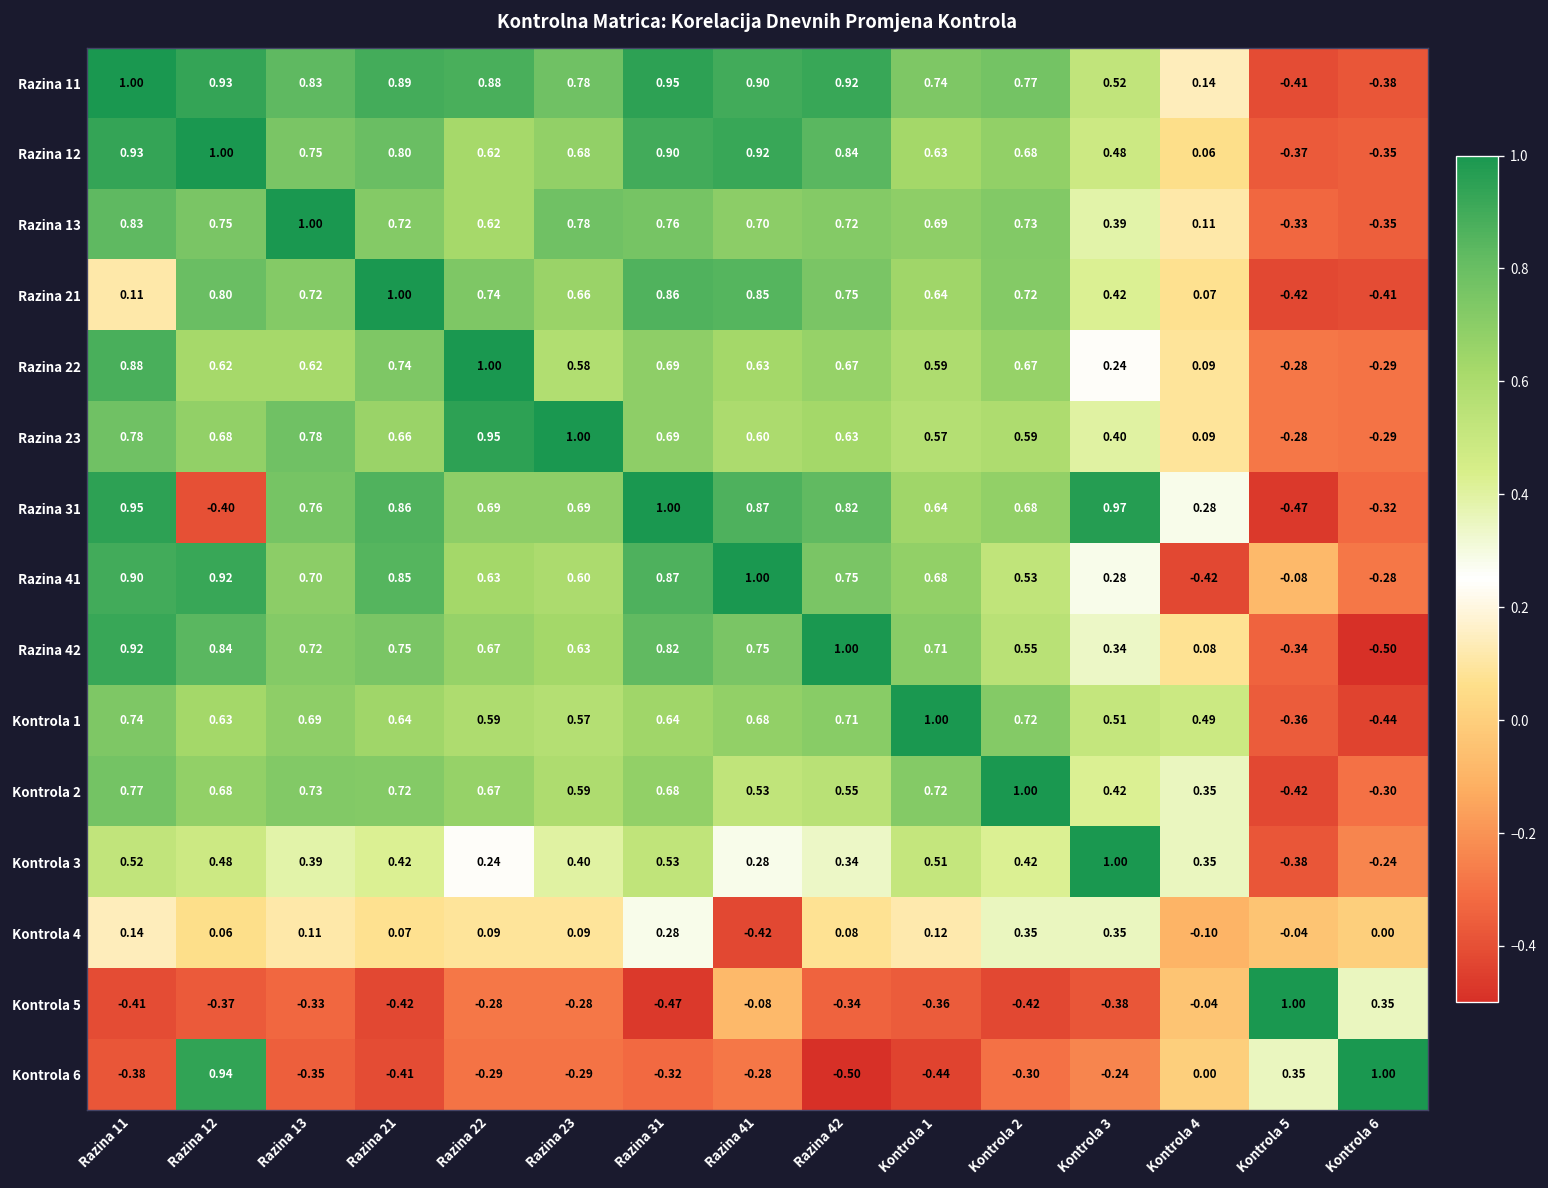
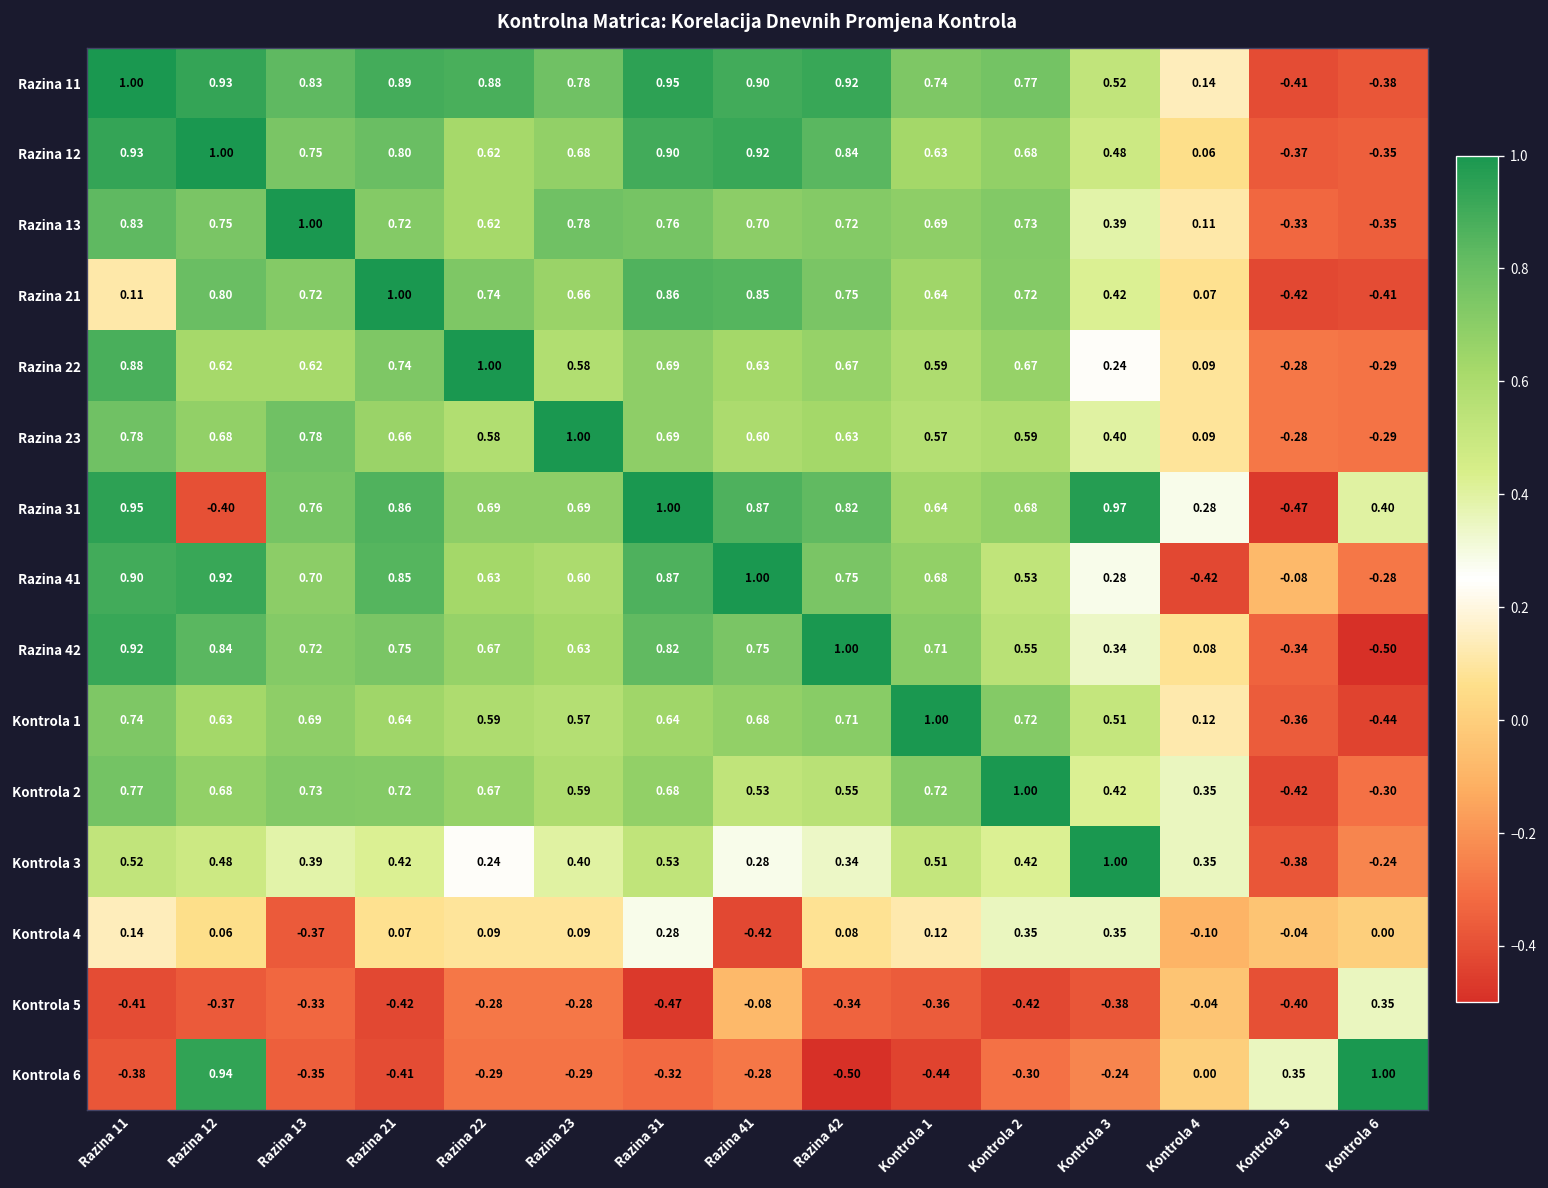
  {
    "Razina 23": {
      "Razina 11": 0.78,
      "Razina 12": 0.68,
      "Razina 13": 0.78,
      "Razina 21": 0.66,
-     "Razina 22": 0.95,
+     "Razina 22": 0.58,
      "Razina 23": 1.00,
      "Razina 31": 0.69,
      "Razina 41": 0.60,
      "Razina 42": 0.63,
      "Kontrola 1": 0.57,
      "Kontrola 2": 0.59,
      "Kontrola 3": 0.40,
      "Kontrola 4": 0.09,
      "Kontrola 5": -0.28,
      "Kontrola 6": -0.29
    },
    "Razina 31": {
      "Razina 11": 0.95,
      "Razina 12": -0.40,
      "Razina 13": 0.76,
      "Razina 21": 0.86,
      "Razina 22": 0.69,
      "Razina 23": 0.69,
      "Razina 31": 1.00,
      "Razina 41": 0.87,
      "Razina 42": 0.82,
      "Kontrola 1": 0.64,
      "Kontrola 2": 0.68,
      "Kontrola 3": 0.97,
      "Kontrola 4": 0.28,
      "Kontrola 5": -0.47,
-     "Kontrola 6": -0.32
+     "Kontrola 6": 0.40
    },
    "Kontrola 1": {
      "Razina 11": 0.74,
      "Razina 12": 0.63,
      "Razina 13": 0.69,
      "Razina 21": 0.64,
      "Razina 22": 0.59,
      "Razina 23": 0.57,
      "Razina 31": 0.64,
      "Razina 41": 0.68,
      "Razina 42": 0.71,
      "Kontrola 1": 1.00,
      "Kontrola 2": 0.72,
      "Kontrola 3": 0.51,
-     "Kontrola 4": 0.49,
+     "Kontrola 4": 0.12,
      "Kontrola 5": -0.36,
      "Kontrola 6": -0.44
    },
    "Kontrola 4": {
      "Razina 11": 0.14,
      "Razina 12": 0.06,
-     "Razina 13": 0.11,
+     "Razina 13": -0.37,
      "Razina 21": 0.07,
      "Razina 22": 0.09,
      "Razina 23": 0.09,
      "Razina 31": 0.28,
      "Razina 41": -0.42,
      "Razina 42": 0.08,
      "Kontrola 1": 0.12,
      "Kontrola 2": 0.35,
      "Kontrola 3": 0.35,
      "Kontrola 4": -0.10,
      "Kontrola 5": -0.04,
      "Kontrola 6": 0.00
    },
    "Kontrola 5": {
      "Razina 11": -0.41,
      "Razina 12": -0.37,
      "Razina 13": -0.33,
      "Razina 21": -0.42,
      "Razina 22": -0.28,
      "Razina 23": -0.28,
      "Razina 31": -0.47,
      "Razina 41": -0.08,
      "Razina 42": -0.34,
      "Kontrola 1": -0.36,
      "Kontrola 2": -0.42,
      "Kontrola 3": -0.38,
      "Kontrola 4": -0.04,
-     "Kontrola 5": 1.00,
+     "Kontrola 5": -0.40,
      "Kontrola 6": 0.35
    }
  }
